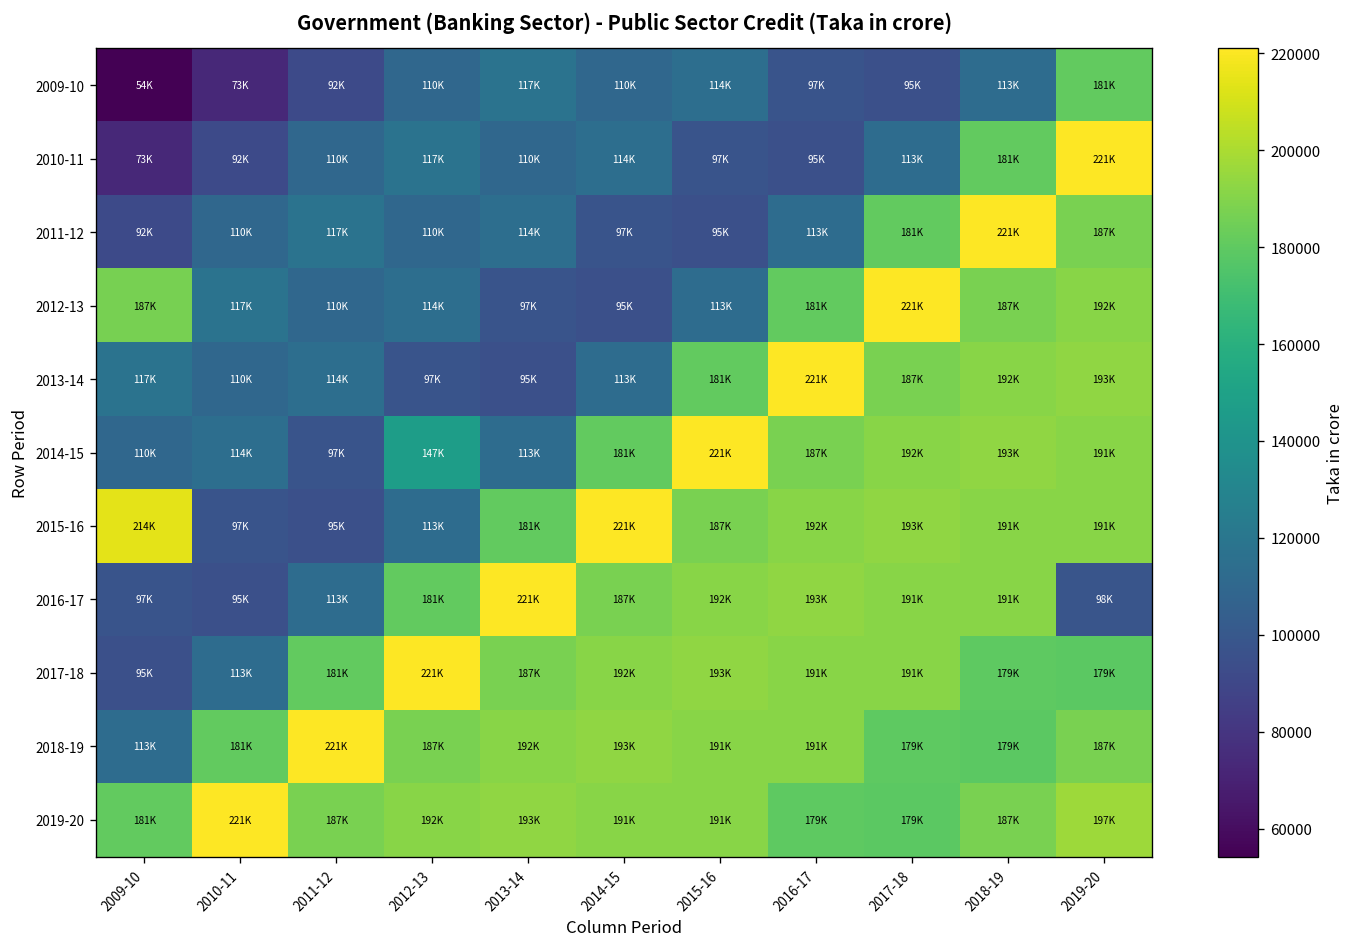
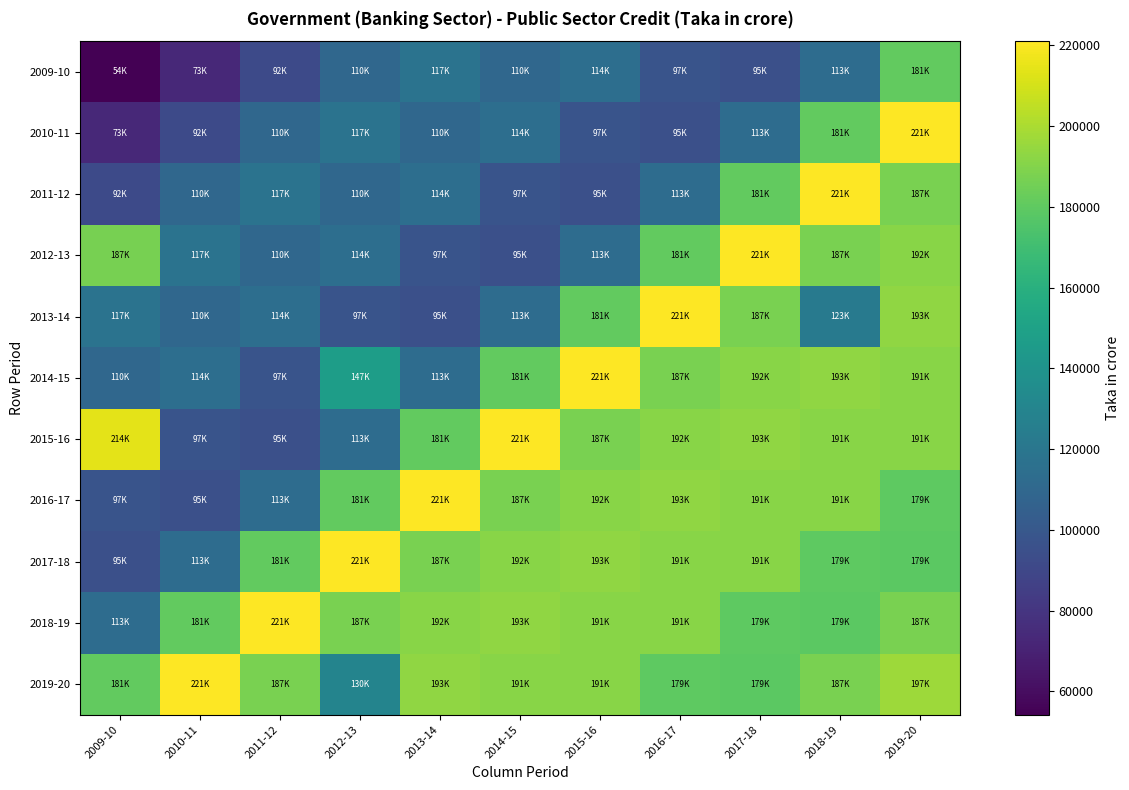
  {
    "2009-10": {
      "2009-10": "54K",
      "2010-11": "73K",
      "2011-12": "92K",
      "2012-13": "110K",
      "2013-14": "117K",
      "2014-15": "110K",
      "2015-16": "114K",
      "2016-17": "97K",
      "2017-18": "95K",
      "2018-19": "113K",
      "2019-20": "181K"
    },
    "2010-11": {
      "2009-10": "73K",
      "2010-11": "92K",
      "2011-12": "110K",
      "2012-13": "117K",
      "2013-14": "110K",
      "2014-15": "114K",
      "2015-16": "97K",
      "2016-17": "95K",
      "2017-18": "113K",
      "2018-19": "181K",
      "2019-20": "221K"
    },
    "2011-12": {
      "2009-10": "92K",
      "2010-11": "110K",
      "2011-12": "117K",
      "2012-13": "110K",
      "2013-14": "114K",
      "2014-15": "97K",
      "2015-16": "95K",
      "2016-17": "113K",
      "2017-18": "181K",
      "2018-19": "221K",
      "2019-20": "187K"
    },
    "2012-13": {
      "2009-10": "187K",
      "2010-11": "117K",
      "2011-12": "110K",
      "2012-13": "114K",
      "2013-14": "97K",
      "2014-15": "95K",
      "2015-16": "113K",
      "2016-17": "181K",
      "2017-18": "221K",
      "2018-19": "187K",
      "2019-20": "192K"
    },
    "2013-14": {
      "2009-10": "117K",
      "2010-11": "110K",
      "2011-12": "114K",
      "2012-13": "97K",
      "2013-14": "95K",
      "2014-15": "113K",
      "2015-16": "181K",
      "2016-17": "221K",
      "2017-18": "187K",
-     "2018-19": "192K",
+     "2018-19": "123K",
      "2019-20": "193K"
    },
    "2014-15": {
      "2009-10": "110K",
      "2010-11": "114K",
      "2011-12": "97K",
      "2012-13": "147K",
      "2013-14": "113K",
      "2014-15": "181K",
      "2015-16": "221K",
      "2016-17": "187K",
      "2017-18": "192K",
      "2018-19": "193K",
      "2019-20": "191K"
    },
    "2015-16": {
      "2009-10": "214K",
      "2010-11": "97K",
      "2011-12": "95K",
      "2012-13": "113K",
      "2013-14": "181K",
      "2014-15": "221K",
      "2015-16": "187K",
      "2016-17": "192K",
      "2017-18": "193K",
      "2018-19": "191K",
      "2019-20": "191K"
    },
    "2016-17": {
      "2009-10": "97K",
      "2010-11": "95K",
      "2011-12": "113K",
      "2012-13": "181K",
      "2013-14": "221K",
      "2014-15": "187K",
      "2015-16": "192K",
      "2016-17": "193K",
      "2017-18": "191K",
      "2018-19": "191K",
-     "2019-20": "98K"
+     "2019-20": "179K"
    },
    "2017-18": {
      "2009-10": "95K",
      "2010-11": "113K",
      "2011-12": "181K",
      "2012-13": "221K",
      "2013-14": "187K",
      "2014-15": "192K",
      "2015-16": "193K",
      "2016-17": "191K",
      "2017-18": "191K",
      "2018-19": "179K",
      "2019-20": "179K"
    },
    "2018-19": {
      "2009-10": "113K",
      "2010-11": "181K",
      "2011-12": "221K",
      "2012-13": "187K",
      "2013-14": "192K",
      "2014-15": "193K",
      "2015-16": "191K",
      "2016-17": "191K",
      "2017-18": "179K",
      "2018-19": "179K",
      "2019-20": "187K"
    },
    "2019-20": {
      "2009-10": "181K",
      "2010-11": "221K",
      "2011-12": "187K",
-     "2012-13": "192K",
+     "2012-13": "130K",
      "2013-14": "193K",
      "2014-15": "191K",
      "2015-16": "191K",
      "2016-17": "179K",
      "2017-18": "179K",
      "2018-19": "187K",
      "2019-20": "197K"
    }
  }
